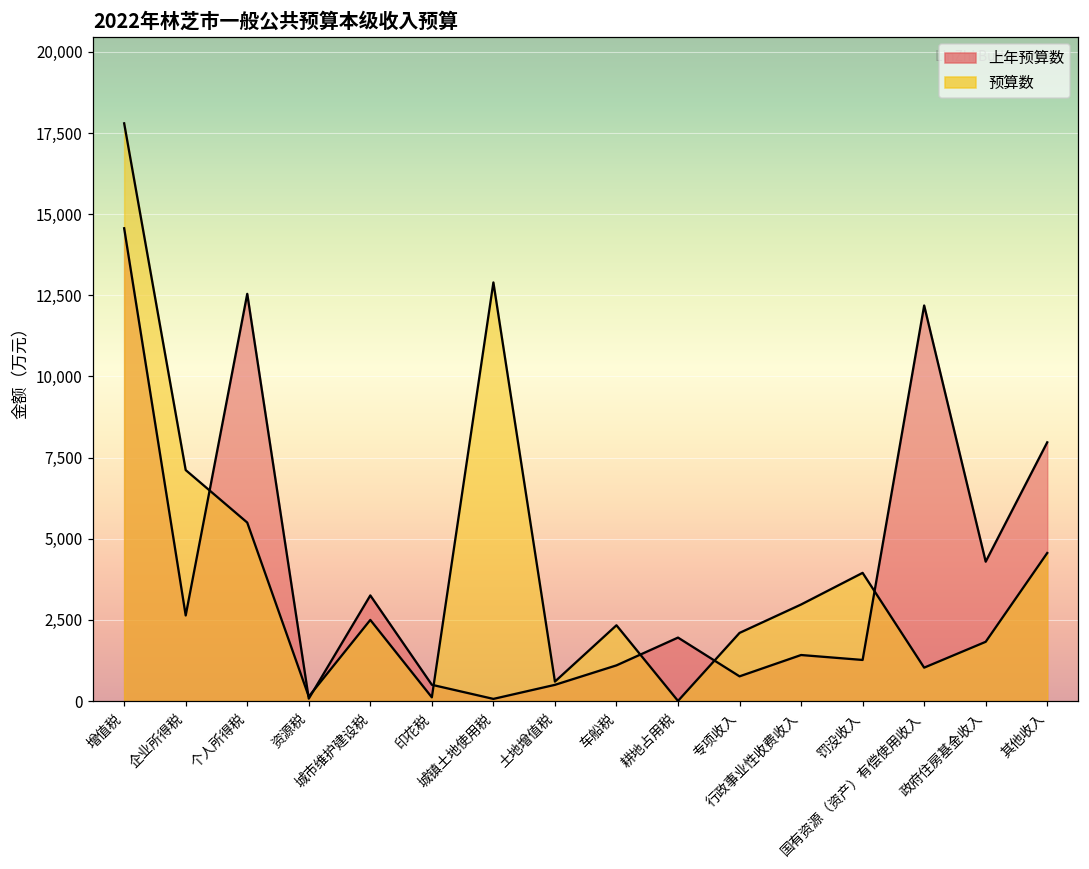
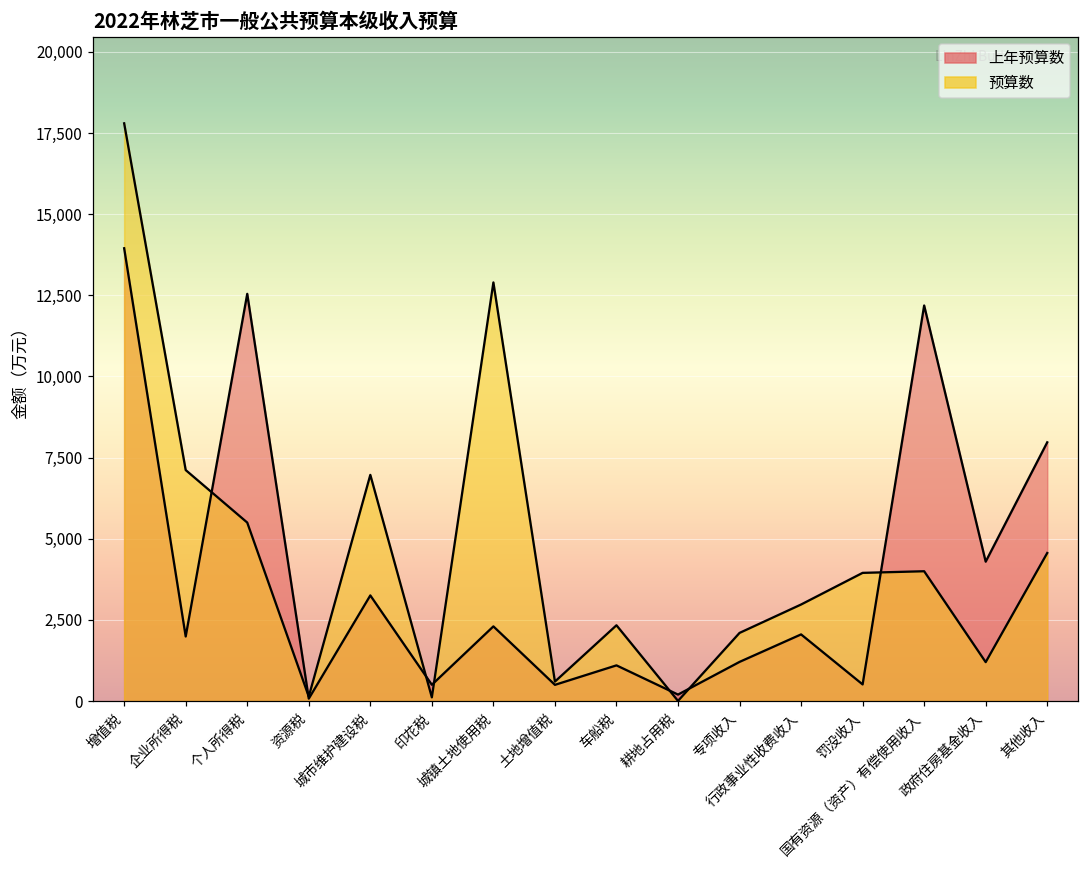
  {
    "上年预算数": {
-     "增值税": "14,600",
-     "企业所得税": "2,600",
+     "增值税": "14,000",
+     "企业所得税": "2,000",
      "个人所得税": "12,500",
      "城市维护建设税": "3,300",
      "印花税": "500",
-     "城镇土地使用税": "100",
+     "城镇土地使用税": "2,300",
      "土地增值税": "500",
      "车船税": "1,100",
-     "耕地占用税": "2,000",
-     "专项收入": "800",
-     "行政事业性收费收入": "1,400",
-     "罚没收入": "1,300",
+     "耕地占用税": "200",
+     "专项收入": "1,200",
+     "行政事业性收费收入": "2,100",
+     "罚没收入": "500",
      "国有资源（资产）有偿使用收入": "12,200",
      "政府住房基金收入": "4,300",
      "其他收入": "8,000"
    },
    "预算数": {
      "增值税": "17,800",
      "企业所得税": "7,100",
      "个人所得税": "5,500",
-     "城市维护建设税": "2,500",
+     "城市维护建设税": "7,000",
      "印花税": "100",
      "城镇土地使用税": "12,900",
      "土地增值税": "600",
      "车船税": "2,300",
      "耕地占用税": "0",
      "专项收入": "2,100",
      "行政事业性收费收入": "3,000",
      "罚没收入": "4,000",
-     "国有资源（资产）有偿使用收入": "1,000",
-     "政府住房基金收入": "1,800",
+     "国有资源（资产）有偿使用收入": "4,000",
+     "政府住房基金收入": "1,200",
      "其他收入": "4,600"
    }
  }
